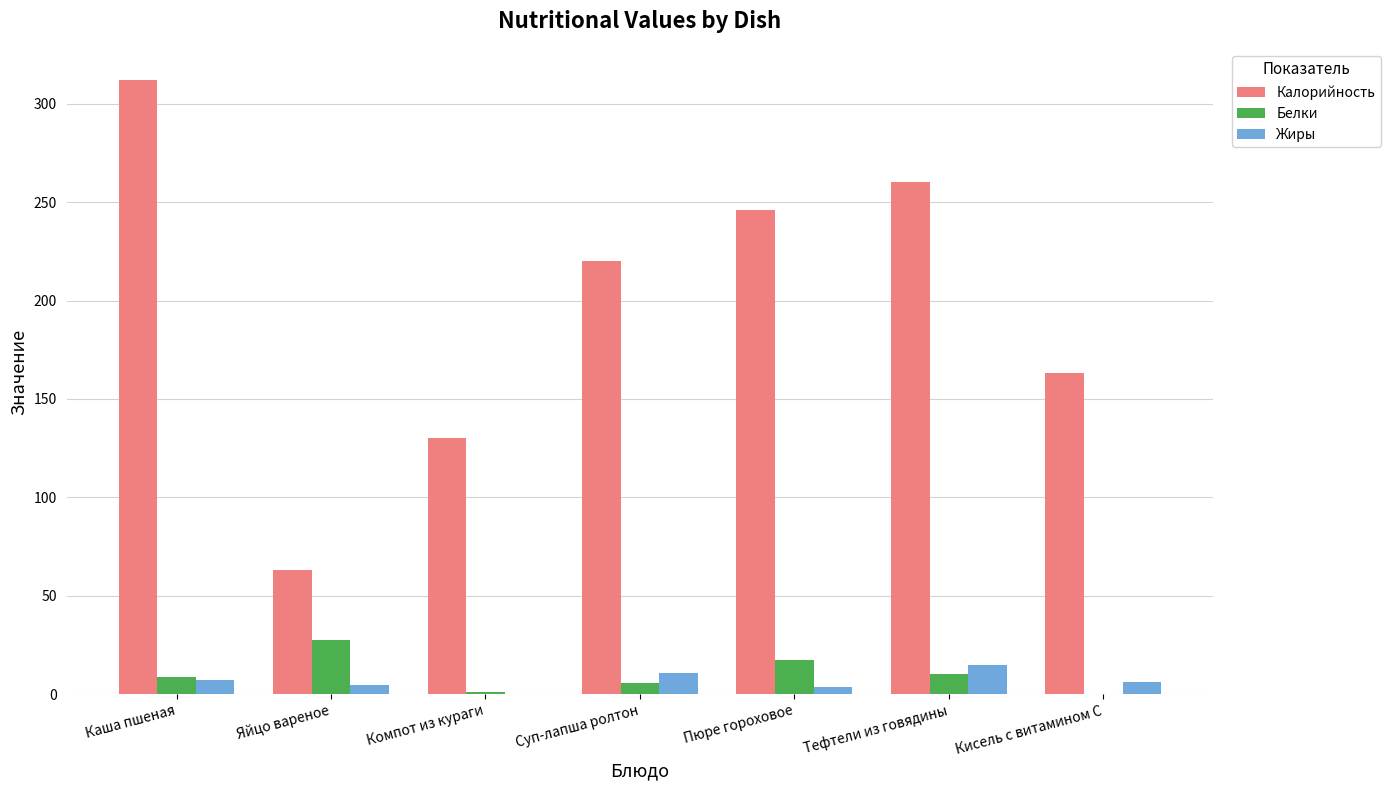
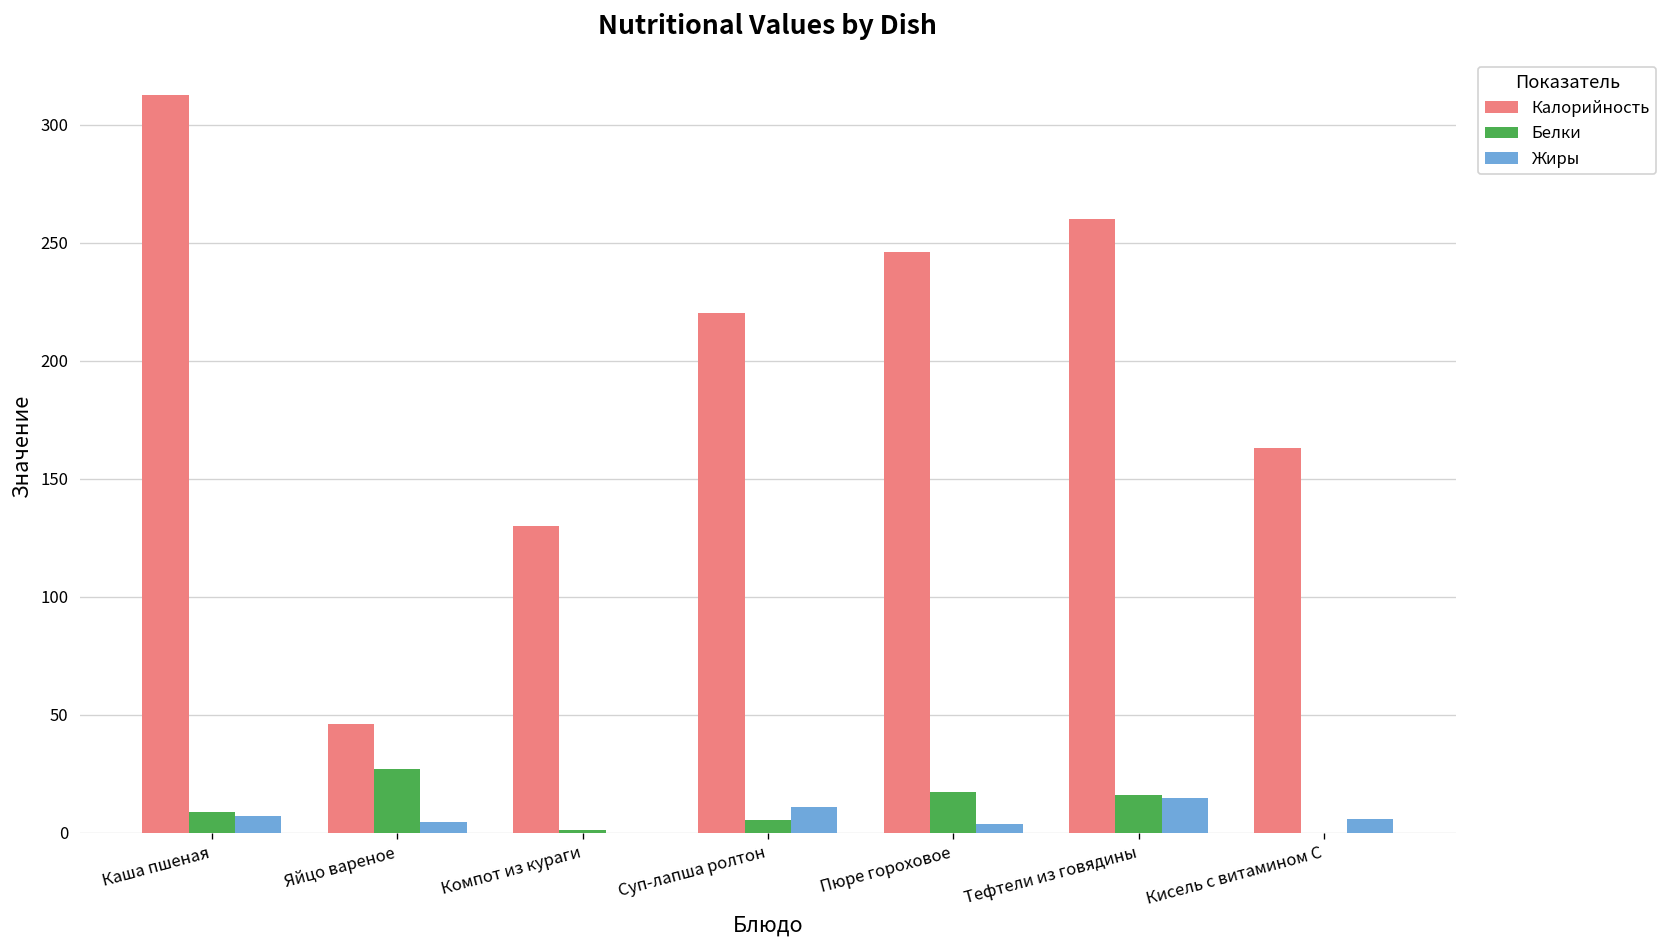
  {
    "Калорийность": {
      "Каша пшеная": 312,
-     "Яйцо вареное": 63,
+     "Яйцо вареное": 46,
      "Компот из кураги": 130,
      "Суп-лапша ролтон": 220,
      "Пюре гороховое": 246,
      "Тефтели из говядины": 260,
      "Кисель с витамином С": 163
    },
    "Белки": {
      "Каша пшеная": 9,
      "Яйцо вареное": 27,
      "Компот из кураги": 1,
      "Суп-лапша ролтон": 6,
      "Пюре гороховое": 17,
-     "Тефтели из говядины": 10,
+     "Тефтели из говядины": 16,
      "Кисель с витамином С": 0
    },
    "Жиры": {
      "Каша пшеная": 7,
      "Яйцо вареное": 5,
      "Суп-лапша ролтон": 11,
      "Пюре гороховое": 4,
      "Тефтели из говядины": 15,
      "Кисель с витамином С": 6
    }
  }
